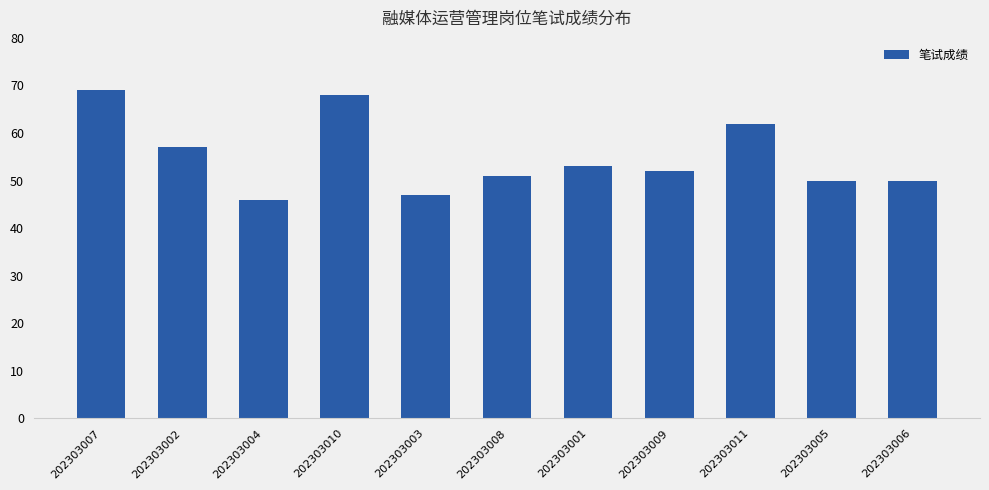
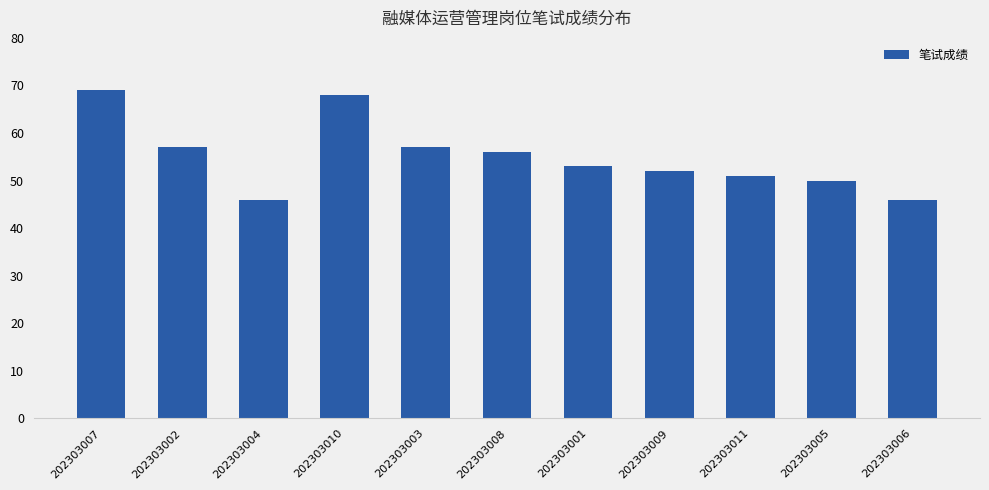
  {
    "202303007": 69,
    "202303002": 57,
    "202303004": 46,
    "202303010": 68,
-   "202303003": 47,
-   "202303008": 51,
+   "202303003": 57,
+   "202303008": 56,
    "202303001": 53,
    "202303009": 52,
-   "202303011": 62,
+   "202303011": 51,
    "202303005": 50,
-   "202303006": 50
+   "202303006": 46
  }
